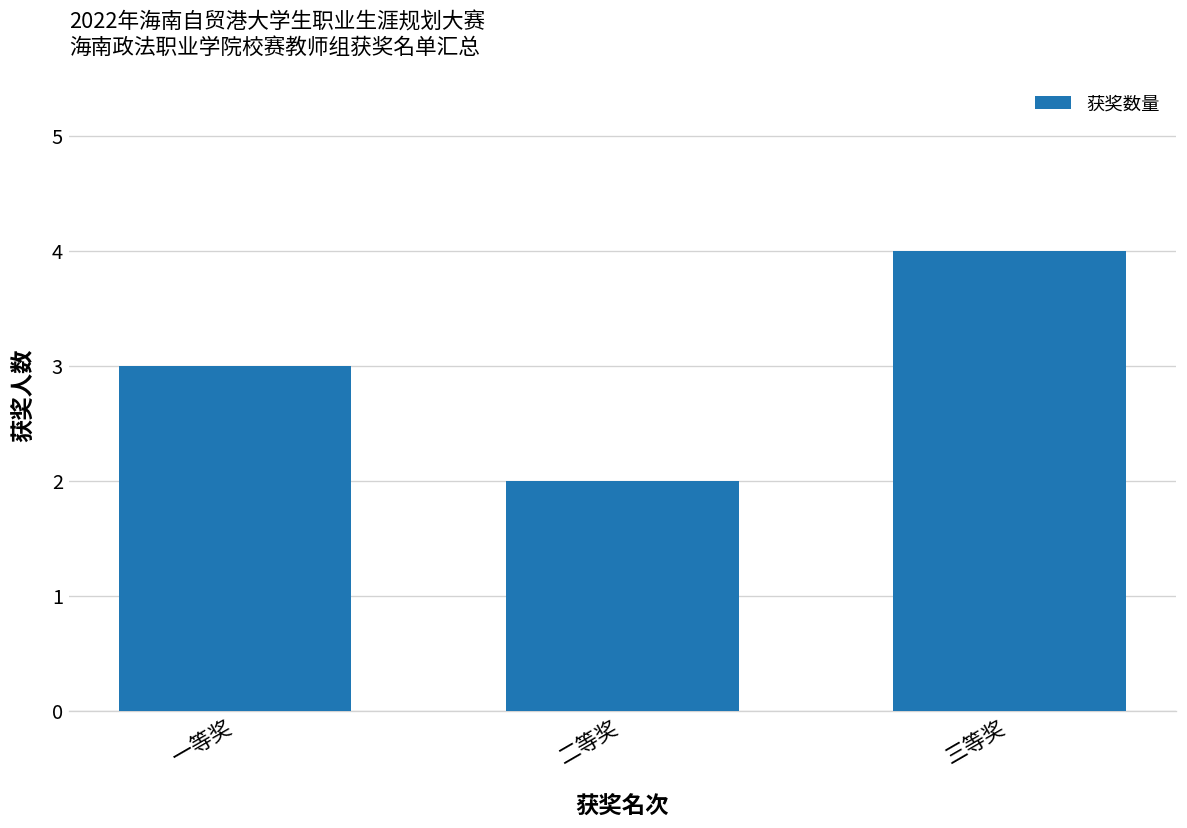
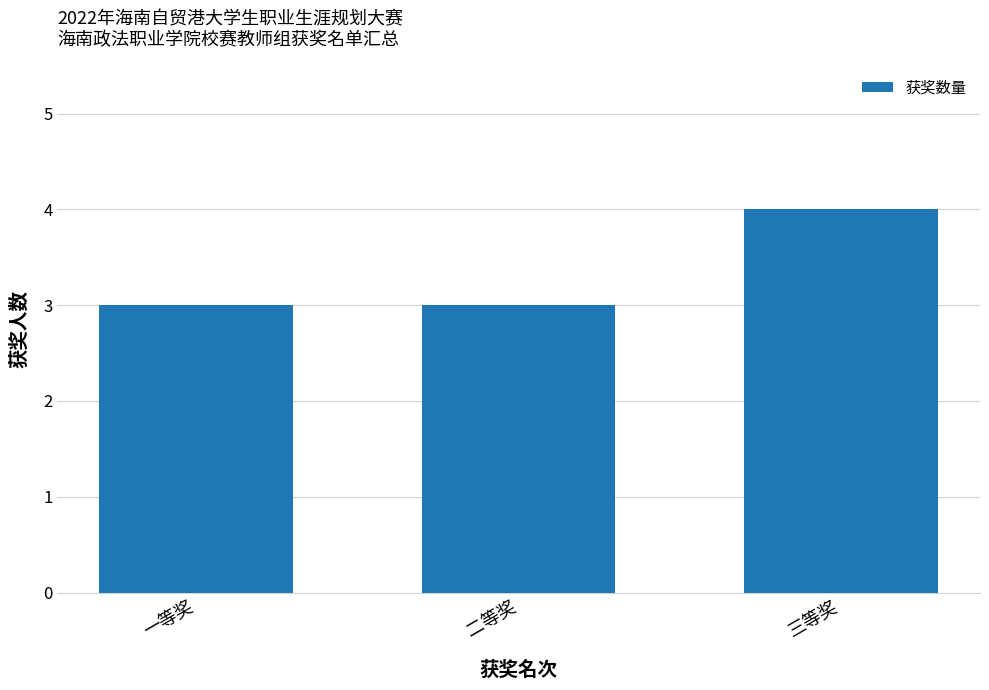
  {
    "一等奖": 3,
-   "二等奖": 2,
+   "二等奖": 3,
    "三等奖": 4
  }
